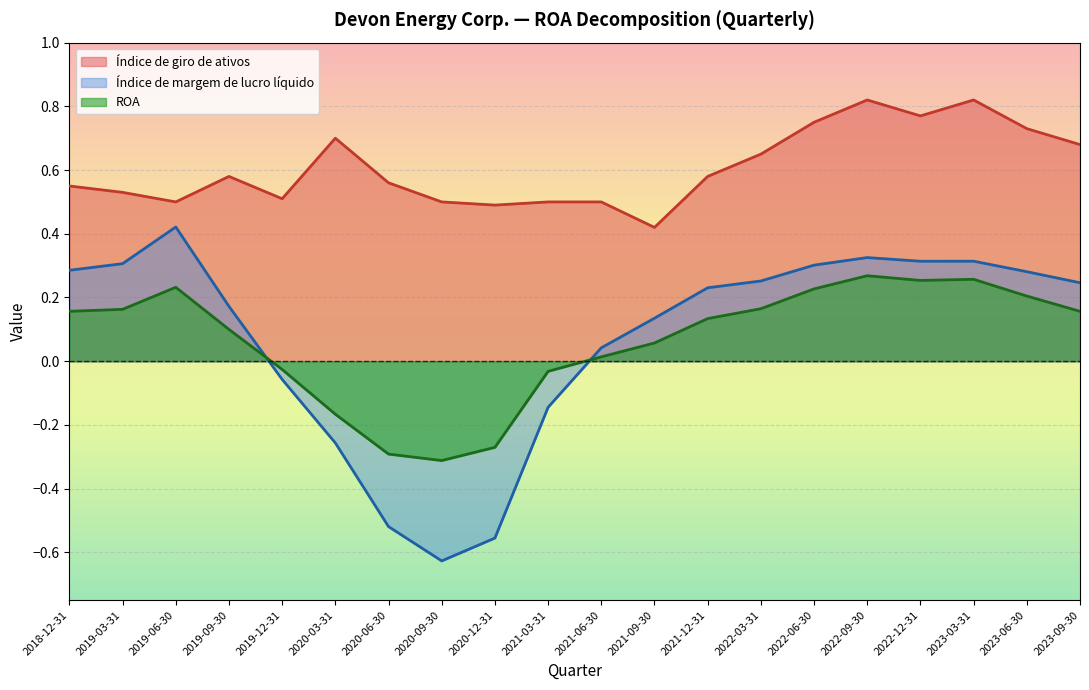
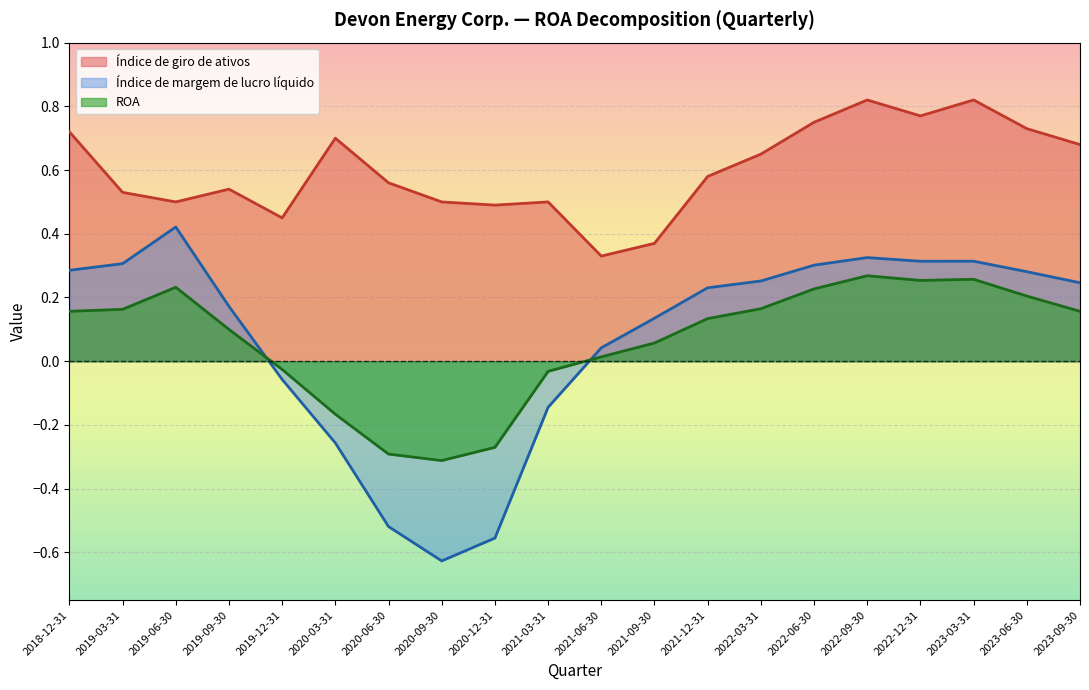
  {
    "Índice de giro de ativos": {
-     "2018-12-31": 0.55,
+     "2018-12-31": 0.72,
      "2019-03-31": 0.53,
      "2019-06-30": 0.50,
-     "2019-09-30": 0.58,
-     "2019-12-31": 0.51,
+     "2019-09-30": 0.54,
+     "2019-12-31": 0.45,
      "2020-03-31": 0.70,
      "2020-06-30": 0.56,
      "2020-09-30": 0.50,
      "2020-12-31": 0.49,
      "2021-03-31": 0.50,
-     "2021-06-30": 0.50,
-     "2021-09-30": 0.42,
+     "2021-06-30": 0.33,
+     "2021-09-30": 0.37,
      "2021-12-31": 0.58,
      "2022-03-31": 0.65,
      "2022-06-30": 0.75,
      "2022-09-30": 0.82,
      "2022-12-31": 0.77,
      "2023-03-31": 0.82,
      "2023-06-30": 0.73,
      "2023-09-30": 0.68
    }
  }
